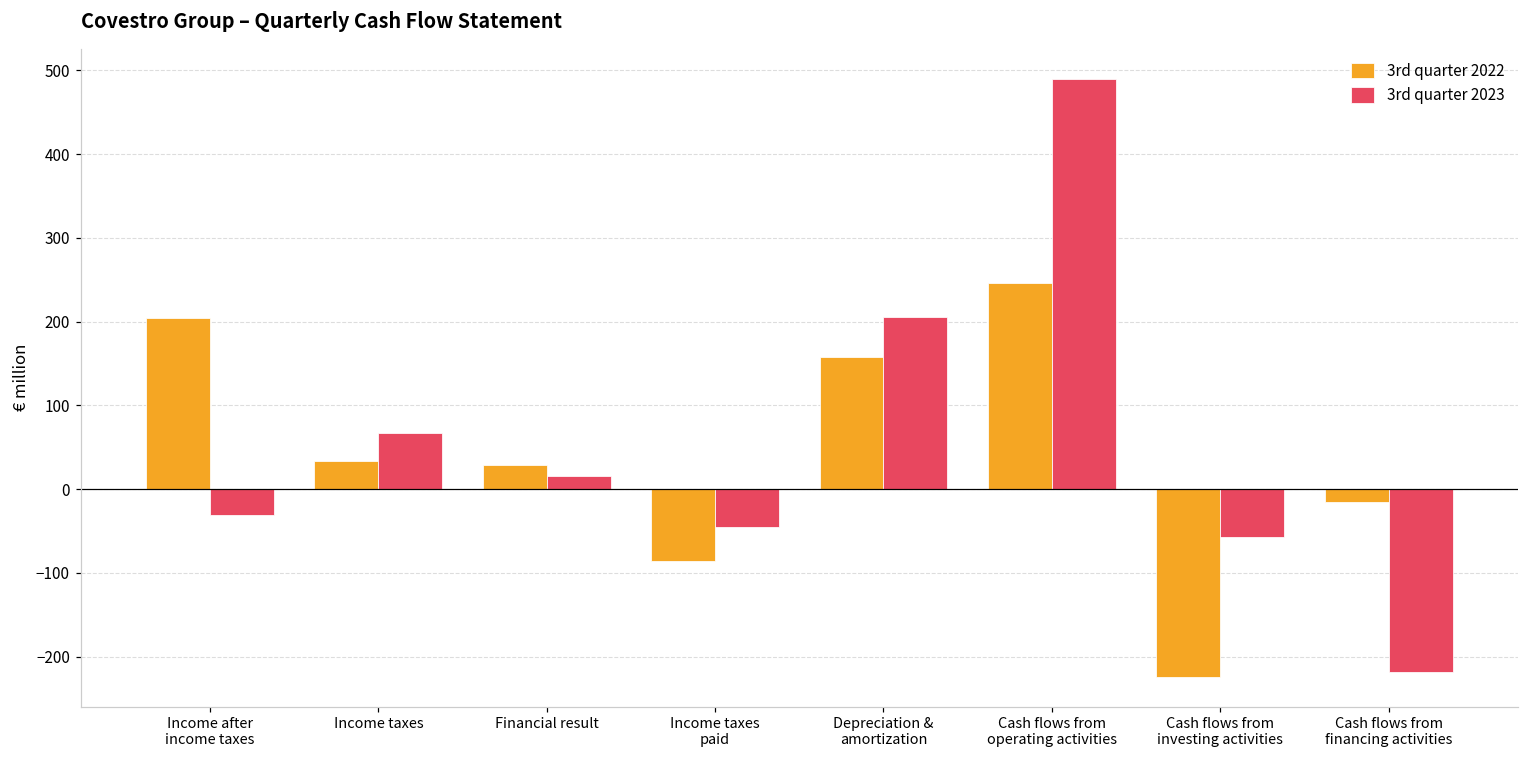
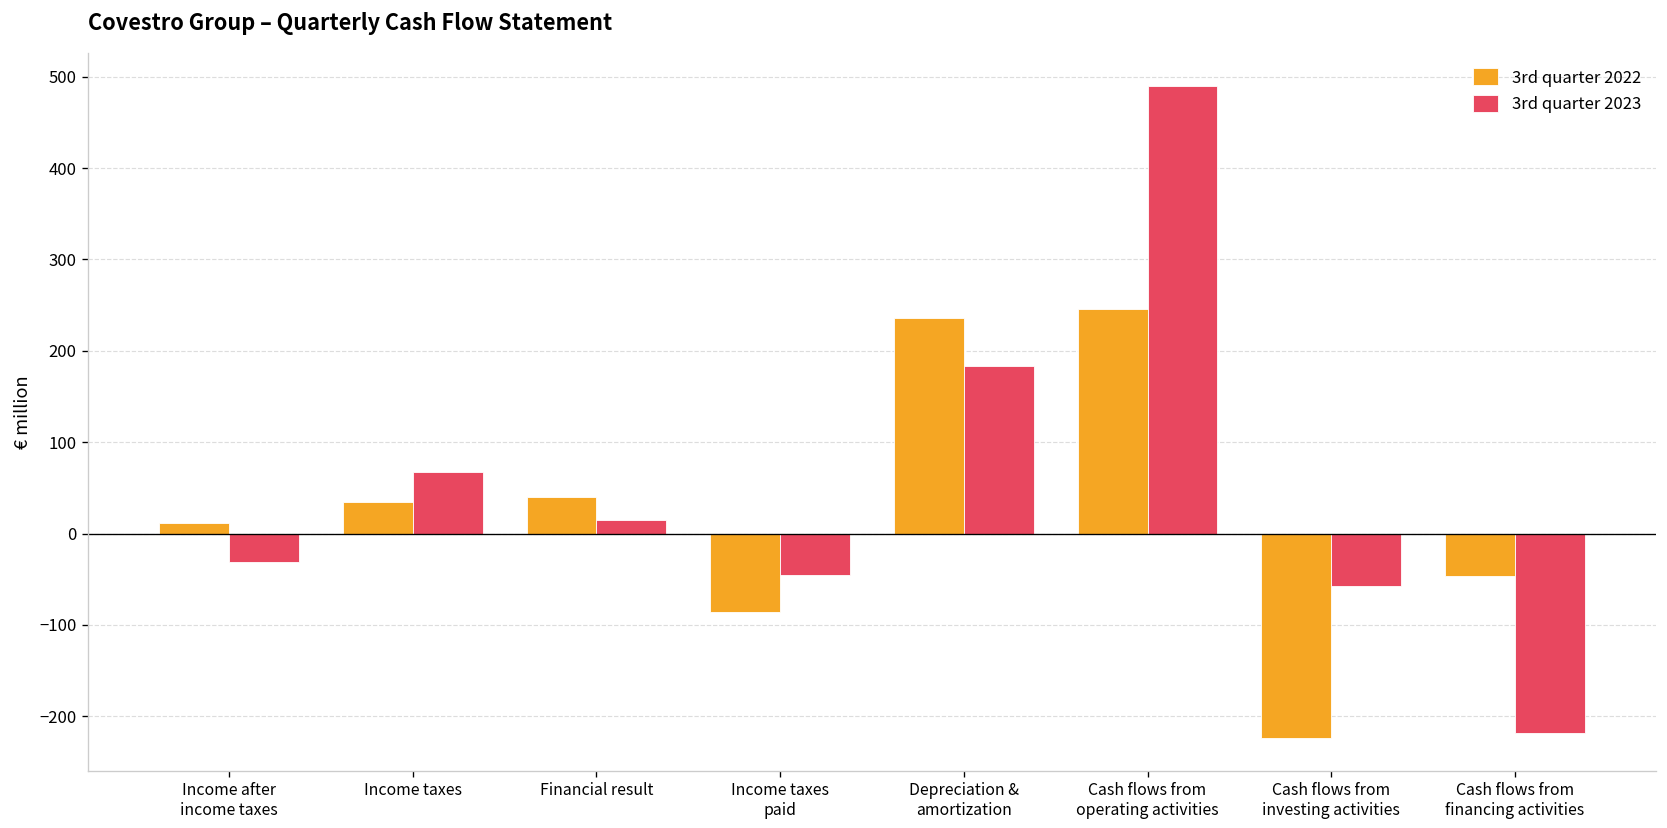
  {
    "3rd quarter 2022": {
-     "Income after income taxes": 200,
+     "Income after income taxes": 10,
      "Income taxes": 30,
-     "Financial result": 30,
+     "Financial result": 40,
      "Income taxes paid": -90,
-     "Depreciation & amortization": 160,
+     "Depreciation & amortization": 240,
      "Cash flows from operating activities": 250,
      "Cash flows from investing activities": -220,
-     "Cash flows from financing activities": -20
+     "Cash flows from financing activities": -50
    },
    "3rd quarter 2023": {
      "Income after income taxes": -30,
      "Income taxes": 70,
      "Financial result": 20,
      "Income taxes paid": -50,
-     "Depreciation & amortization": 210,
+     "Depreciation & amortization": 180,
      "Cash flows from operating activities": 490,
      "Cash flows from investing activities": -60,
      "Cash flows from financing activities": -220
    }
  }
